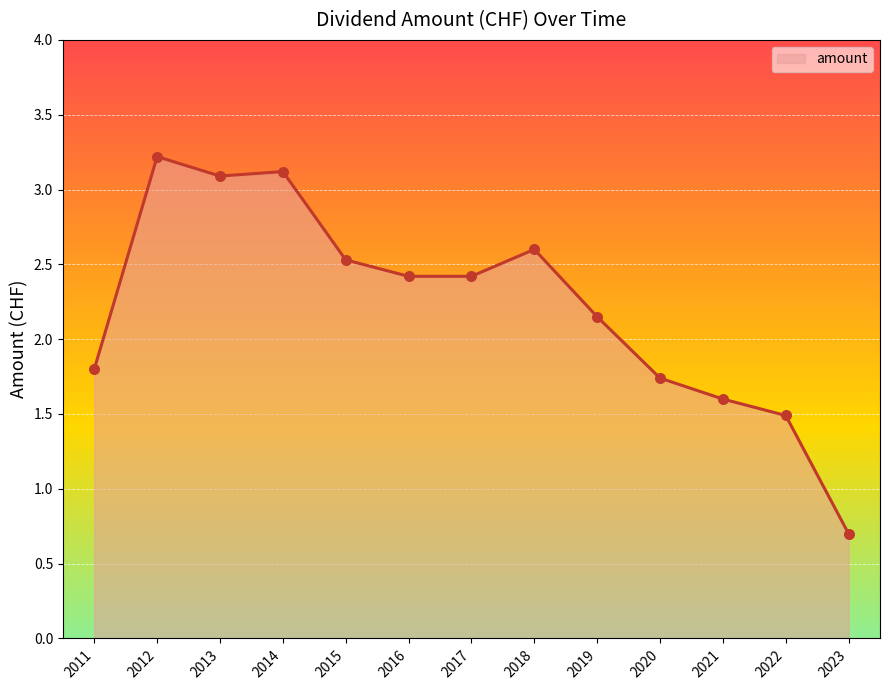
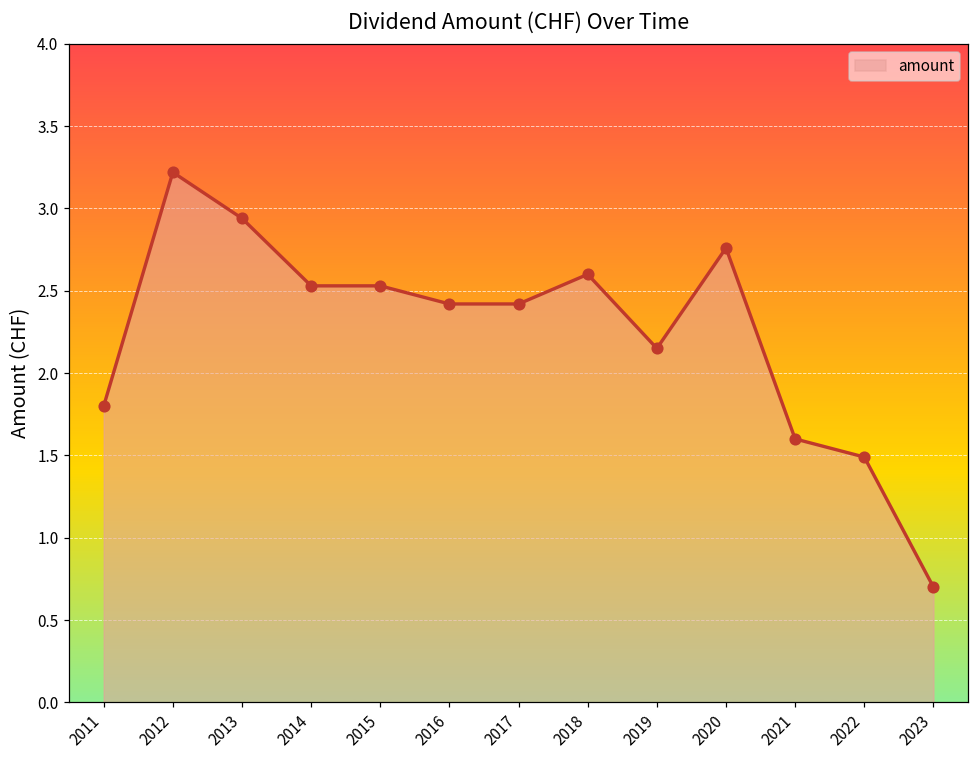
  {
    "2011": 1.80,
    "2012": 3.22,
-   "2013": 3.09,
-   "2014": 3.12,
+   "2013": 2.94,
+   "2014": 2.53,
    "2015": 2.53,
    "2016": 2.42,
    "2017": 2.42,
    "2018": 2.60,
    "2019": 2.15,
-   "2020": 1.74,
+   "2020": 2.76,
    "2021": 1.60,
    "2022": 1.49,
    "2023": 0.70
  }
